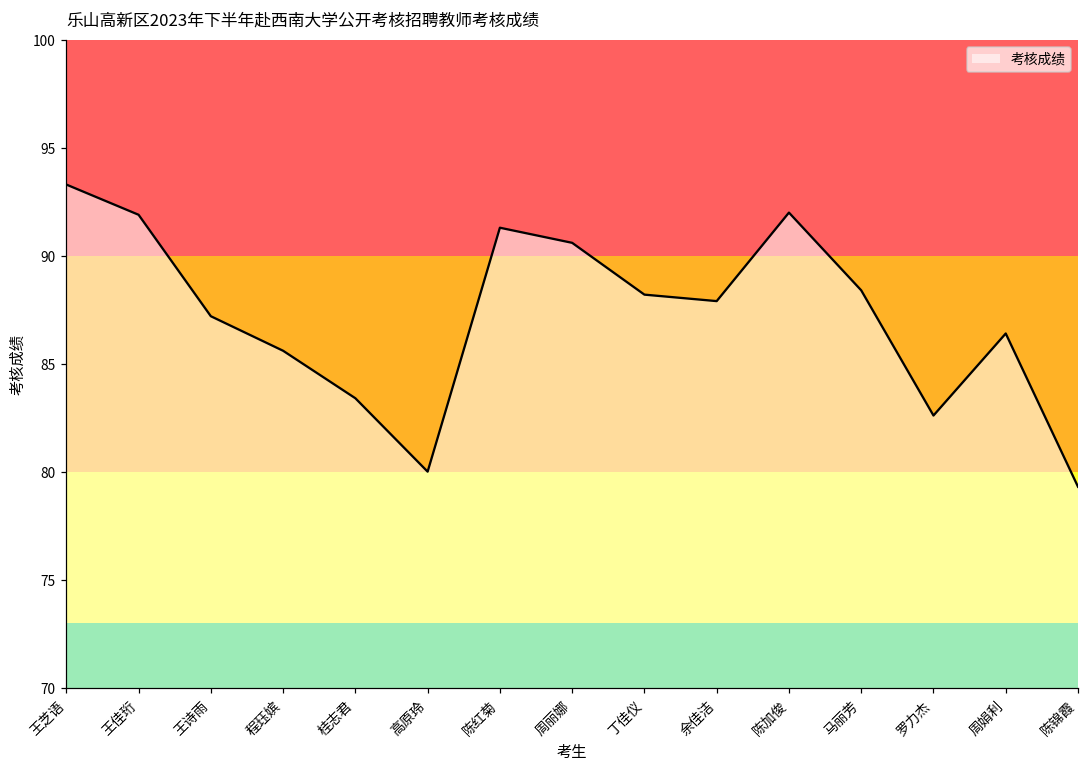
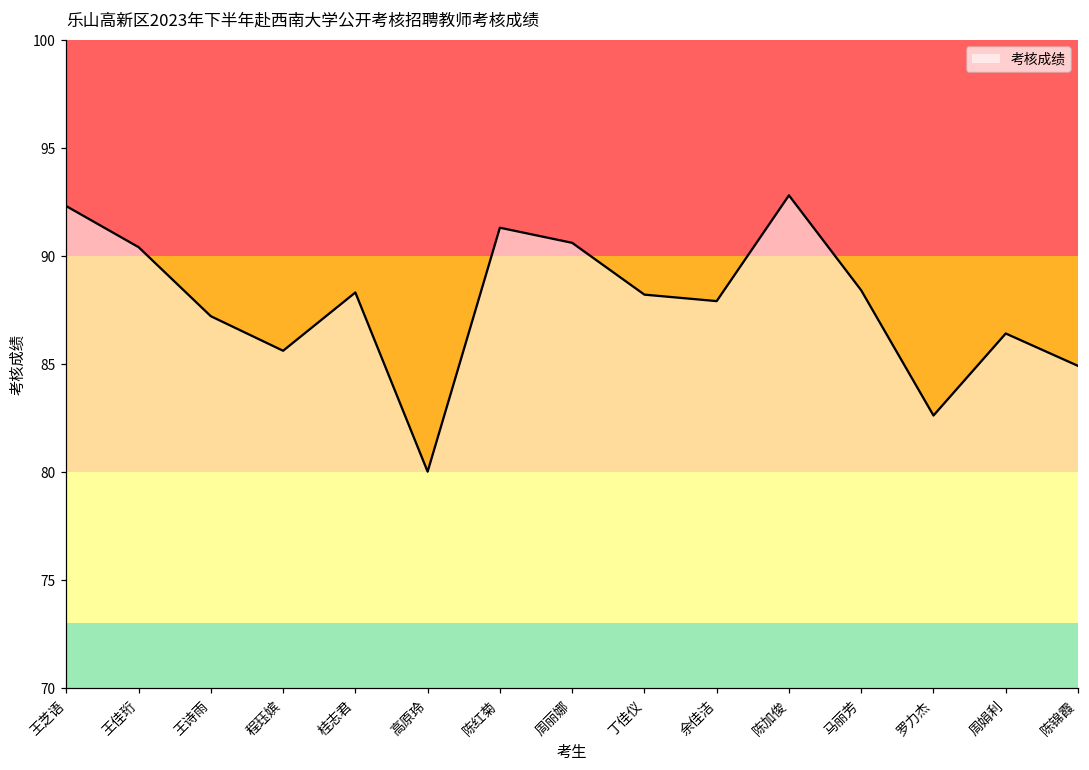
  {
    "考核成绩": {
-     "王芝语": 93.3,
-     "王佳珩": 91.9,
+     "王芝语": 92.3,
+     "王佳珩": 90.4,
      "王诗雨": 87.2,
      "程珏嫔": 85.6,
-     "桂志君": 83.4,
+     "桂志君": 88.3,
      "陈红菊": 91.3,
      "周丽娜": 90.6,
      "丁佳仪": 88.2,
      "余佳洁": 87.9,
-     "陈加俊": 92.0,
+     "陈加俊": 92.8,
      "马丽芳": 88.4,
      "罗力杰": 82.6,
      "周娟利": 86.4,
-     "陈锦霞": 79.3
+     "陈锦霞": 84.9
    }
  }
